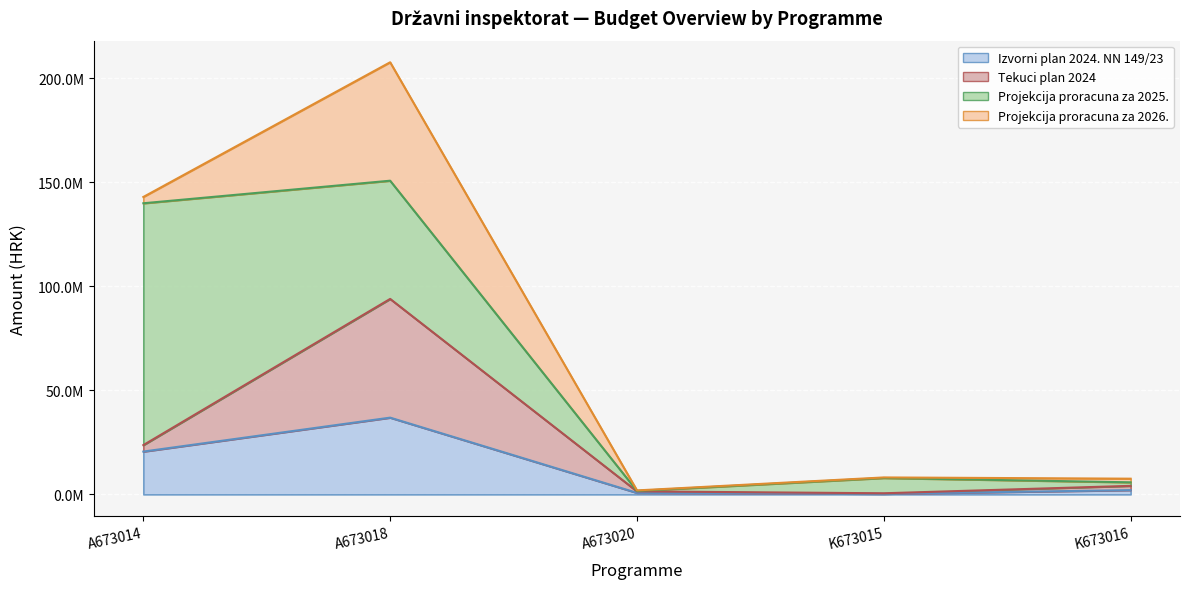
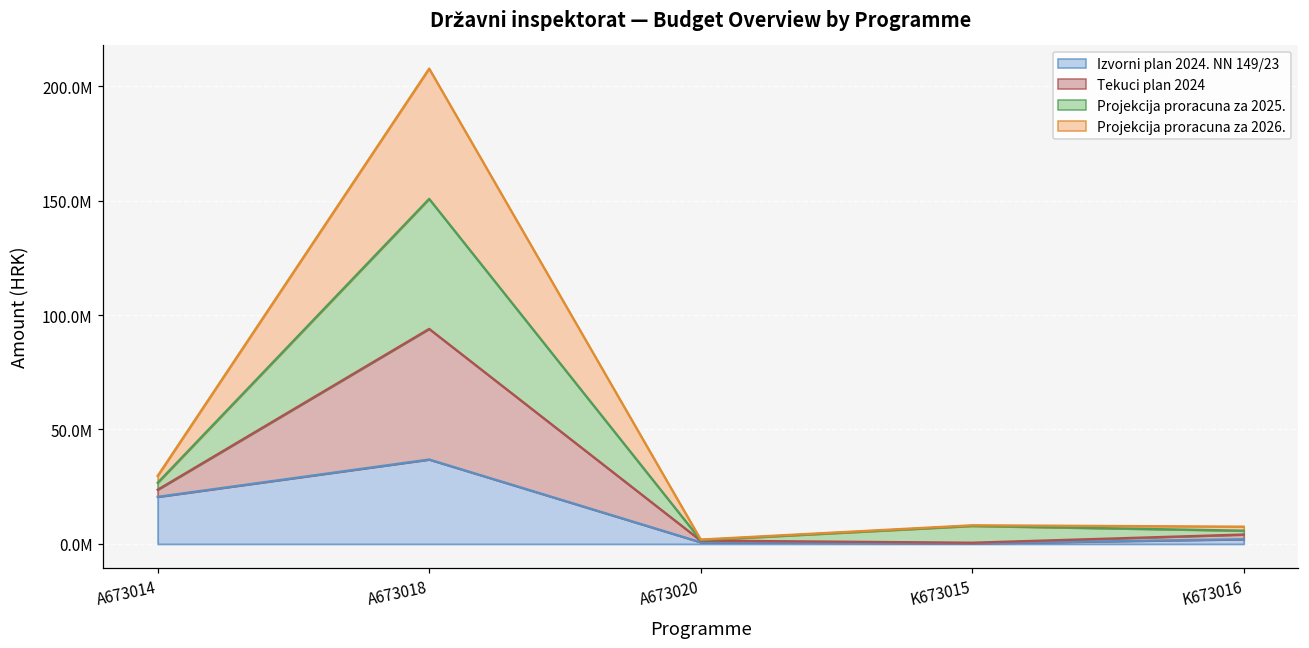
  {
    "Izvorni plan 2024. NN 149/23": {
      "A673014": 21000000,
      "A673018": 37000000,
      "K673016": 2000000
    },
    "Projekcija proracuna za 2025.": {
-     "A673014": 116000000,
+     "A673014": 3000000,
      "A673018": 57000000,
      "K673016": 2000000
    }
  }
